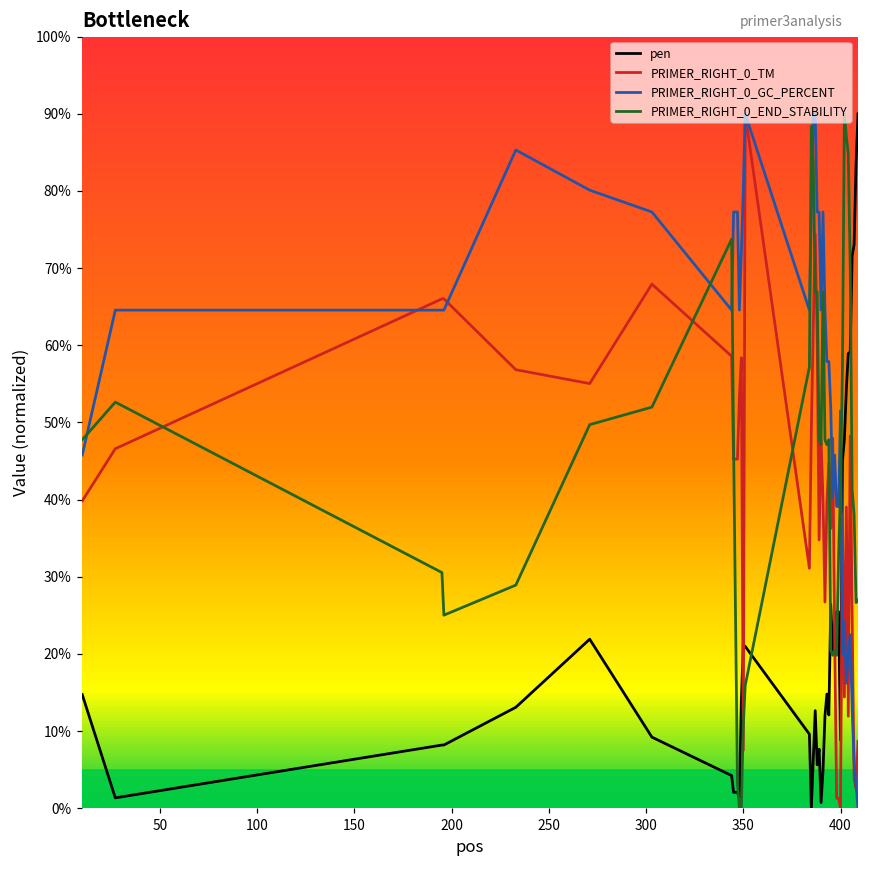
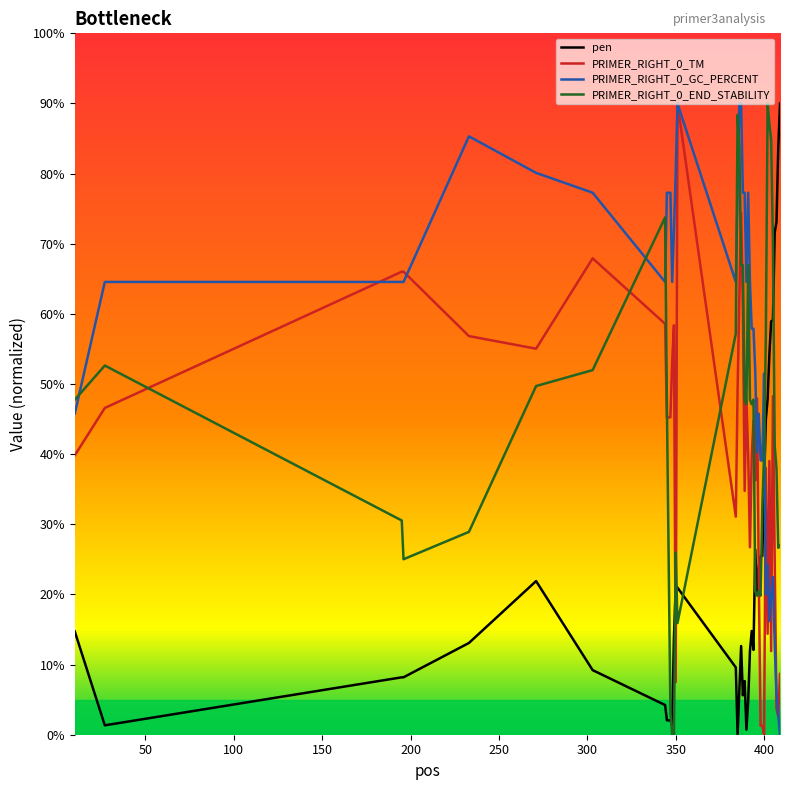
  {
    "pen": {
      "350": "21%",
-     "400": "9%"
+     "400": "36%"
    },
    "PRIMER_RIGHT_0_TM": {
      "350": "7%"
    },
    "PRIMER_RIGHT_0_GC_PERCENT": {
      "350": "80%",
      "400": "52%"
    },
    "PRIMER_RIGHT_0_END_STABILITY": {
-     "350": "11%",
-     "400": "41%"
+     "350": "26%",
+     "400": "40%"
    }
  }
